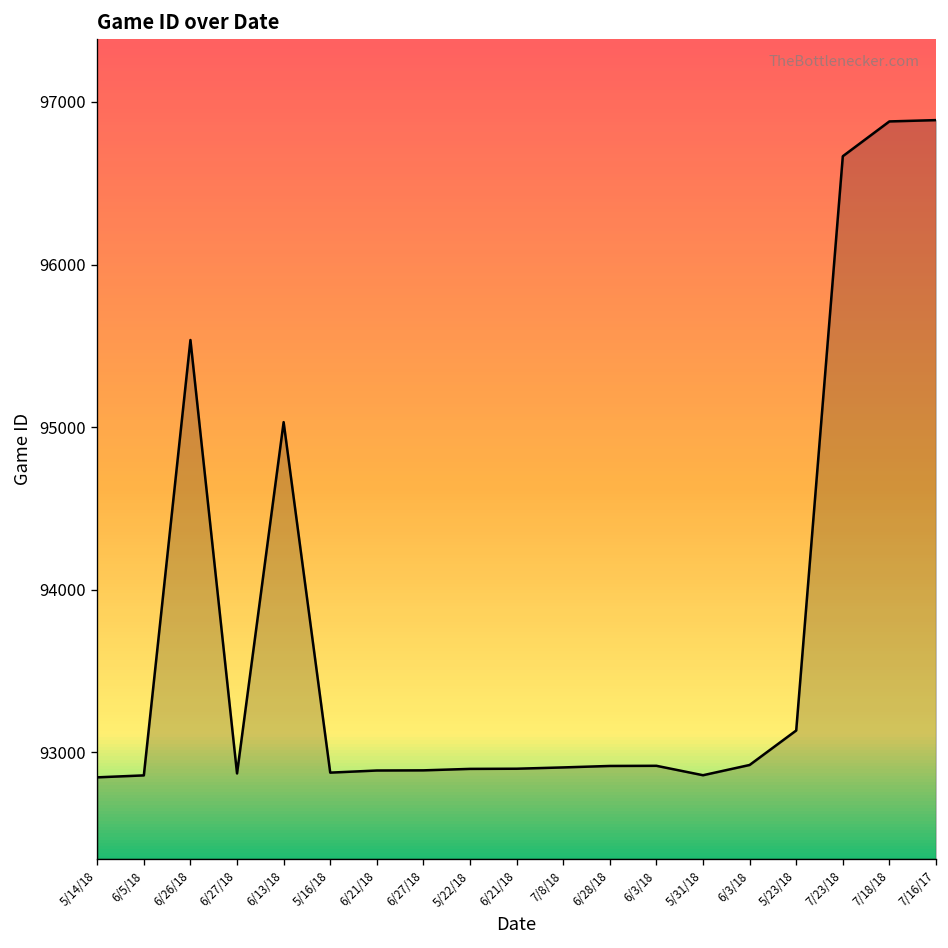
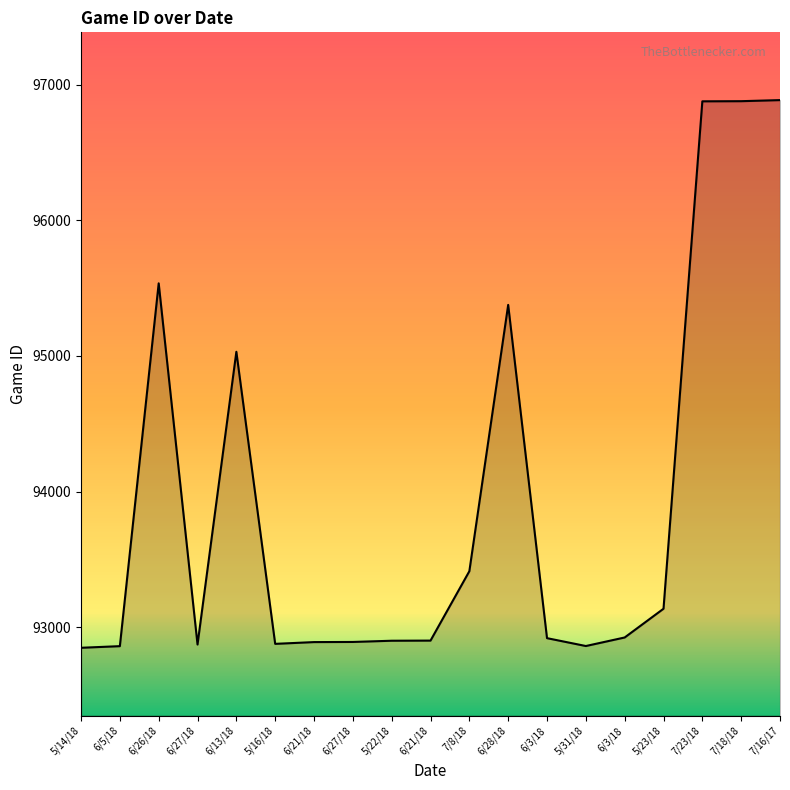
  {
    "5/14/18": 92850,
    "6/5/18": 92860,
    "6/26/18": 95540,
    "6/13/18": 95030,
    "5/16/18": 92880,
    "5/22/18": 92900,
-   "7/8/18": 92910,
-   "6/28/18": 92920,
+   "7/8/18": 93410,
+   "6/28/18": 95380,
    "5/31/18": 92860,
    "5/23/18": 93140,
-   "7/23/18": 96670,
+   "7/23/18": 96880,
    "7/18/18": 96880,
    "7/16/17": 96890
  }
